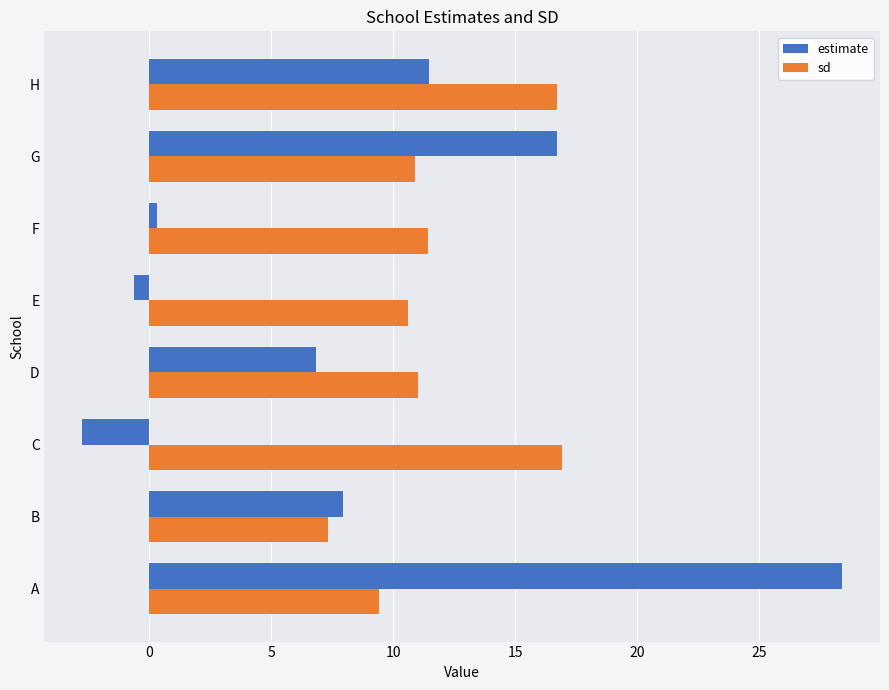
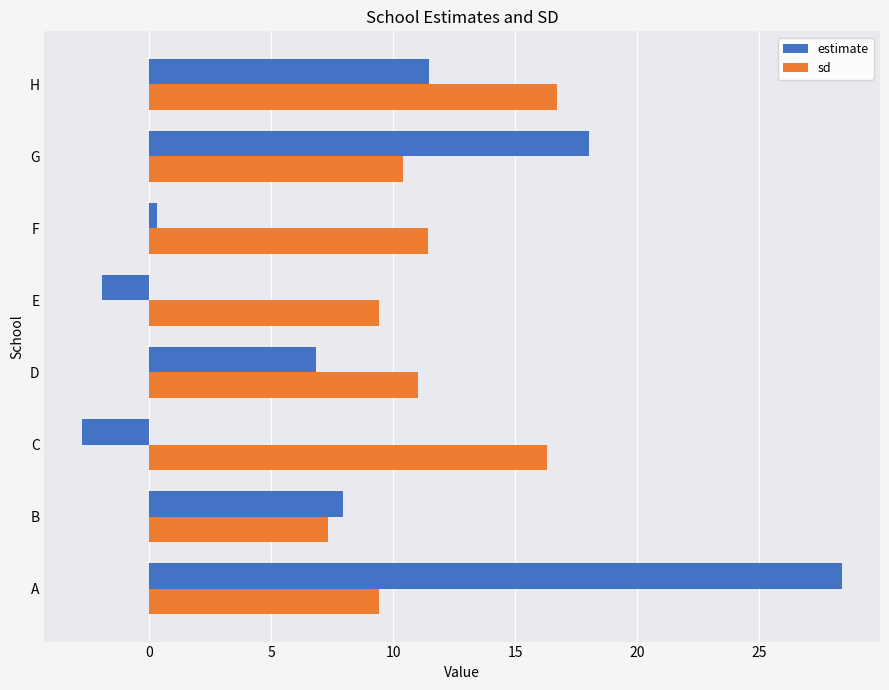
  {
    "estimate": {
      "H": 11.4,
-     "G": 16.7,
+     "G": 18.0,
      "F": 0.3,
-     "E": -0.6,
+     "E": -2.0,
      "D": 6.8,
      "C": -2.8,
      "B": 7.9,
      "A": 28.4
    },
    "sd": {
      "H": 16.7,
-     "G": 10.9,
+     "G": 10.4,
      "F": 11.4,
-     "E": 10.6,
+     "E": 9.4,
      "D": 11.0,
-     "C": 16.9,
+     "C": 16.3,
      "B": 7.3,
      "A": 9.4
    }
  }
